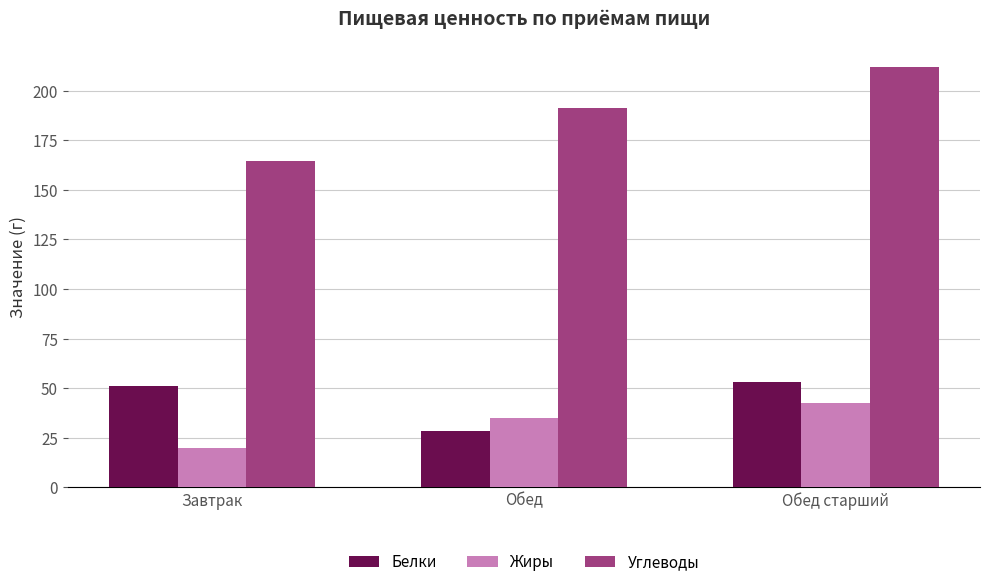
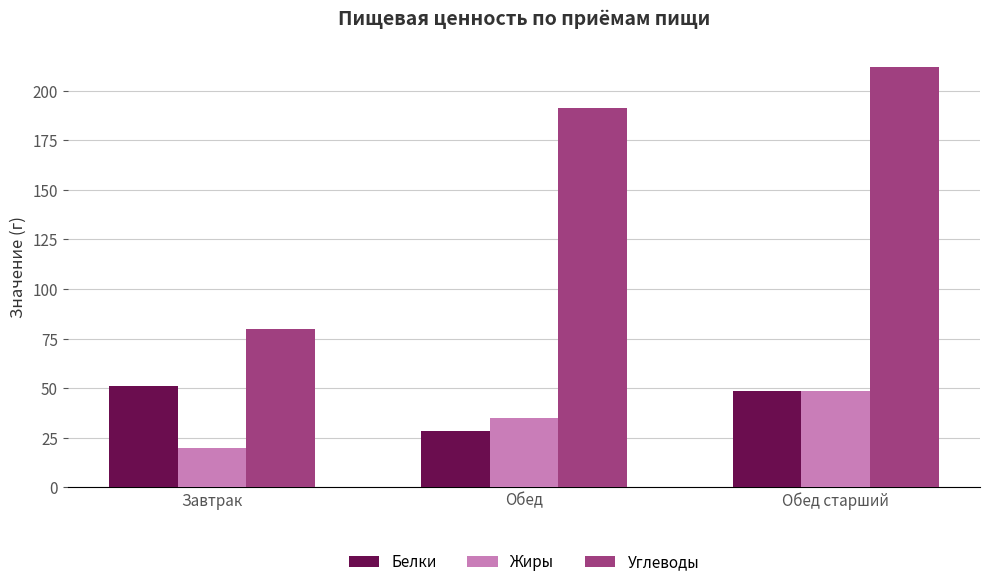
  {
    "Белки": {
      "Завтрак": 51,
      "Обед": 28,
-     "Обед старший": 53
+     "Обед старший": 49
    },
    "Жиры": {
      "Завтрак": 20,
      "Обед": 35,
-     "Обед старший": 42
+     "Обед старший": 49
    },
    "Углеводы": {
-     "Завтрак": 165,
+     "Завтрак": 80,
      "Обед": 191,
      "Обед старший": 212
    }
  }
